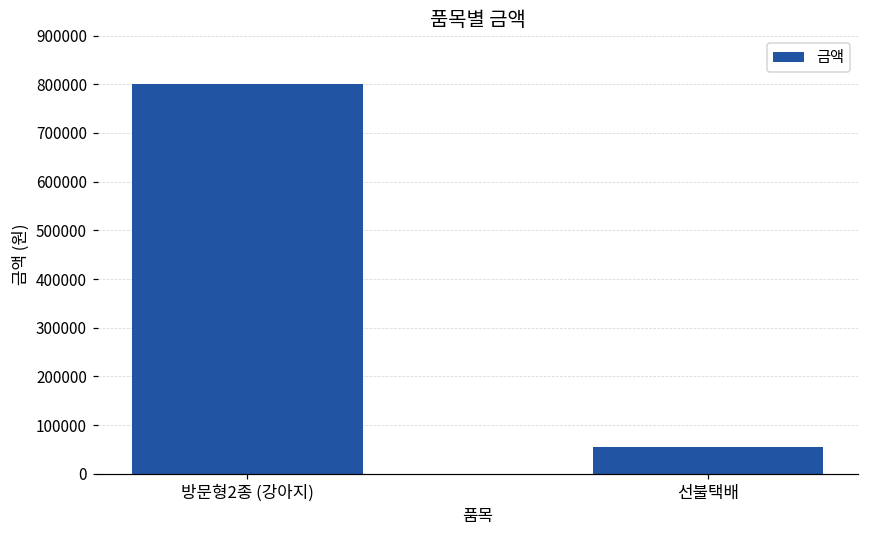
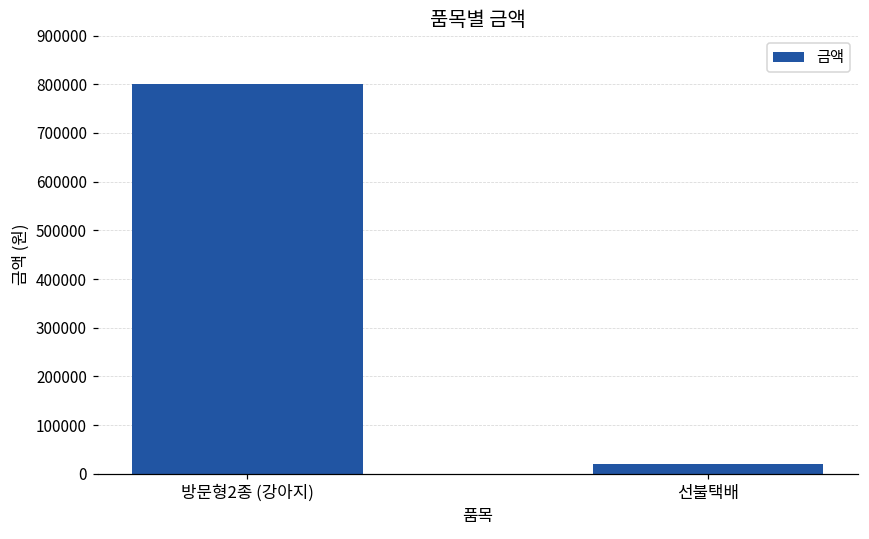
  {
    "방문형2종 (강아지)": 800000,
-   "선불택배": 50000
+   "선불택배": 20000
  }
